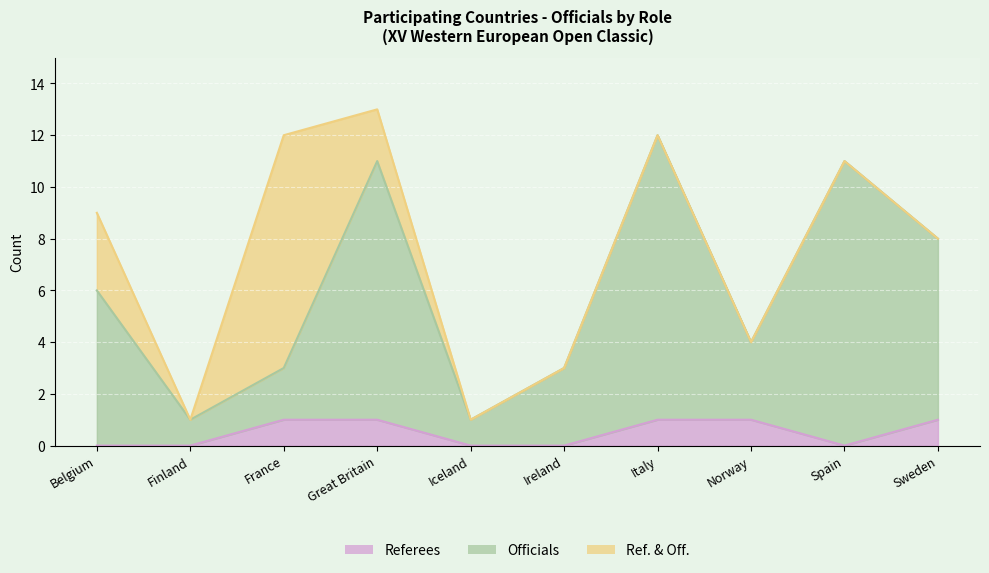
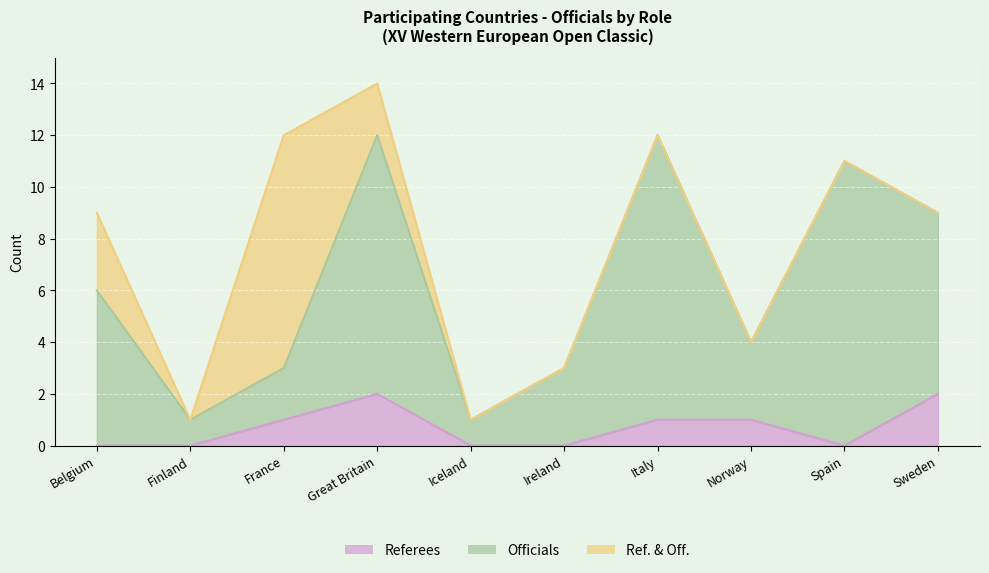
  {
    "Referees": {
      "Belgium": 0,
      "Finland": 0,
      "France": 1,
-     "Great Britain": 1,
+     "Great Britain": 2,
      "Iceland": 0,
      "Ireland": 0,
      "Italy": 1,
      "Norway": 1,
      "Spain": 0,
-     "Sweden": 1
+     "Sweden": 2
    },
    "Officials": {
      "Belgium": 6,
      "France": 2,
      "Great Britain": 10
    },
    "Ref. & Off.": {
      "Belgium": 3,
      "France": 9,
      "Great Britain": 2
    }
  }
